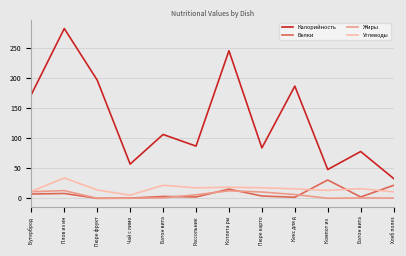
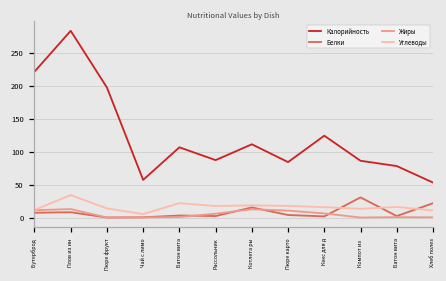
  {
    "Калорийность": {
-     "Бутерброд": 170,
+     "Бутерброд": 220,
      "Плов из ин": 280,
      "Пюре фрукт": 200,
      "Чай с лимо": 60,
      "Рассольник": 90,
-     "Котлета ры": 250,
+     "Котлета ры": 110,
      "Пюре карто": 80,
-     "Кекс для д": 190,
-     "Компот из": 50,
-     "Хлеб полез": 30
+     "Кекс для д": 120,
+     "Компот из": 90,
+     "Хлеб полез": 50
    },
    "Белки": {
      "Плов из ин": 10,
      "Пюре карто": 0,
      "Кекс для д": 0,
      "Компот из": 30,
      "Хлеб полез": 20
    }
  }
